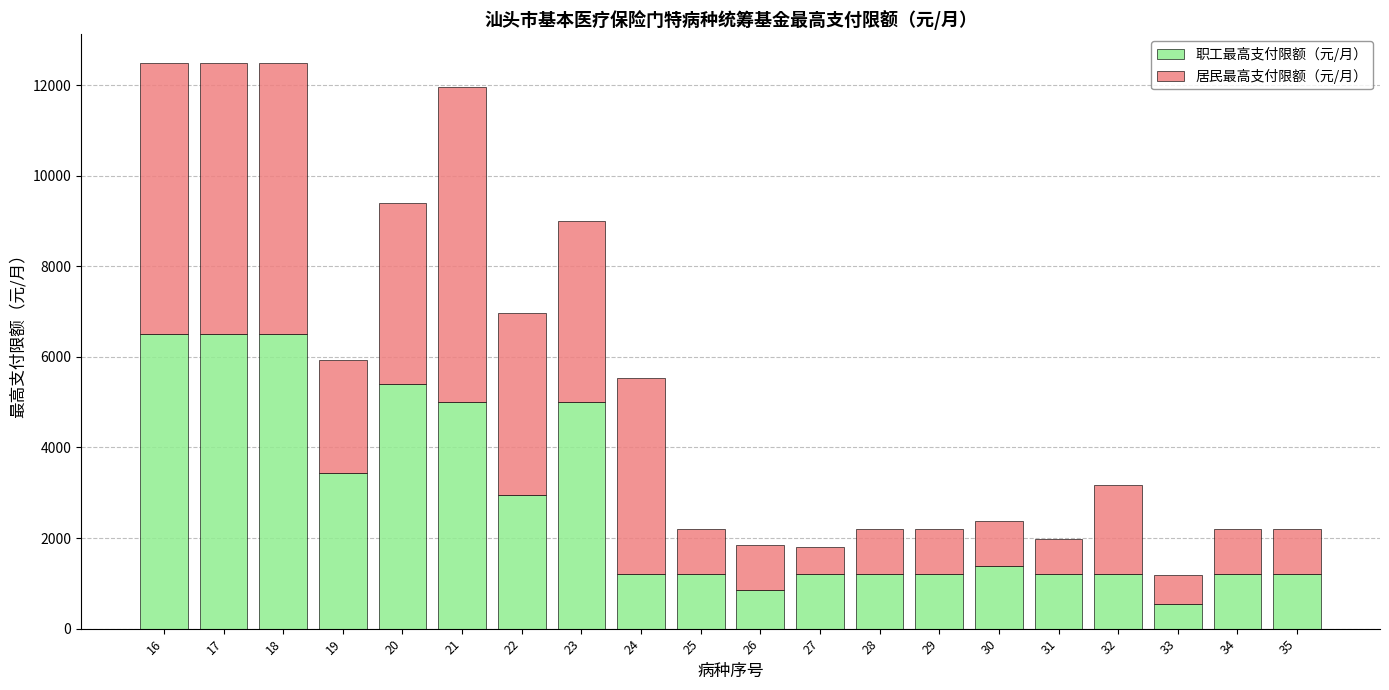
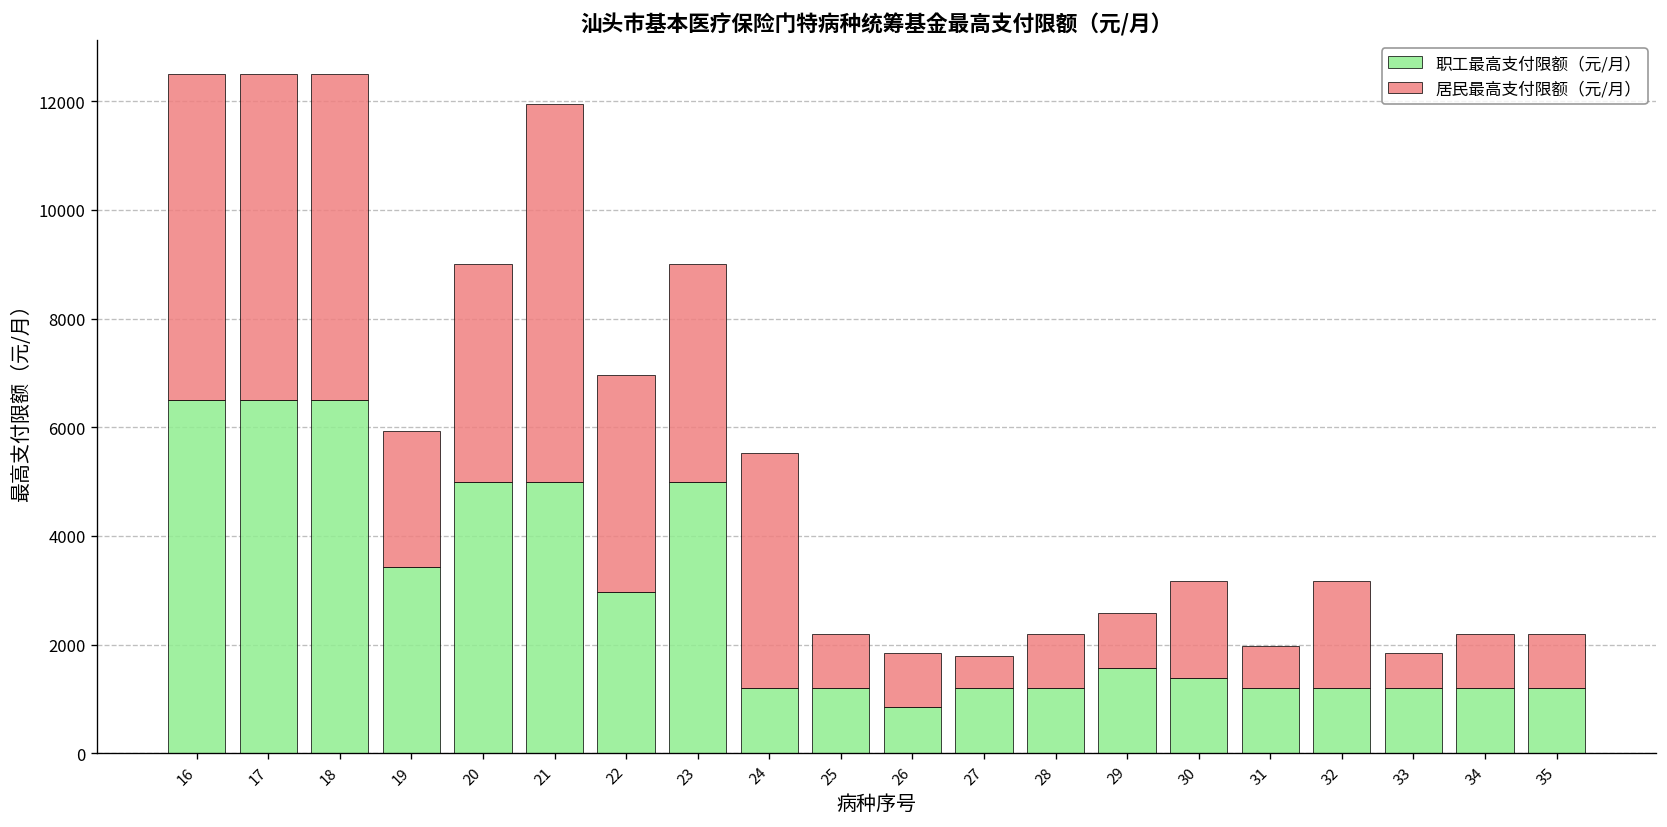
  {
    "职工最高支付限额（元/月）": {
      "16": 6500,
      "17": 6500,
      "18": 6500,
      "19": 3400,
-     "20": 5400,
+     "20": 5000,
      "21": 5000,
      "22": 3000,
      "23": 5000,
      "24": 1200,
      "25": 1200,
      "26": 900,
      "27": 1200,
      "28": 1200,
-     "29": 1200,
+     "29": 1600,
      "30": 1400,
      "31": 1200,
      "32": 1200,
-     "33": 600,
+     "33": 1200,
      "34": 1200,
      "35": 1200
    },
    "居民最高支付限额（元/月）": {
      "16": 6000,
      "17": 6000,
      "18": 6000,
      "19": 2500,
      "20": 4000,
      "21": 7000,
      "22": 4000,
      "23": 4000,
      "24": 4300,
      "25": 1000,
      "26": 1000,
      "27": 600,
      "28": 1000,
      "29": 1000,
-     "30": 1000,
+     "30": 1800,
      "31": 800,
      "32": 2000,
      "33": 600,
      "34": 1000,
      "35": 1000
    }
  }
